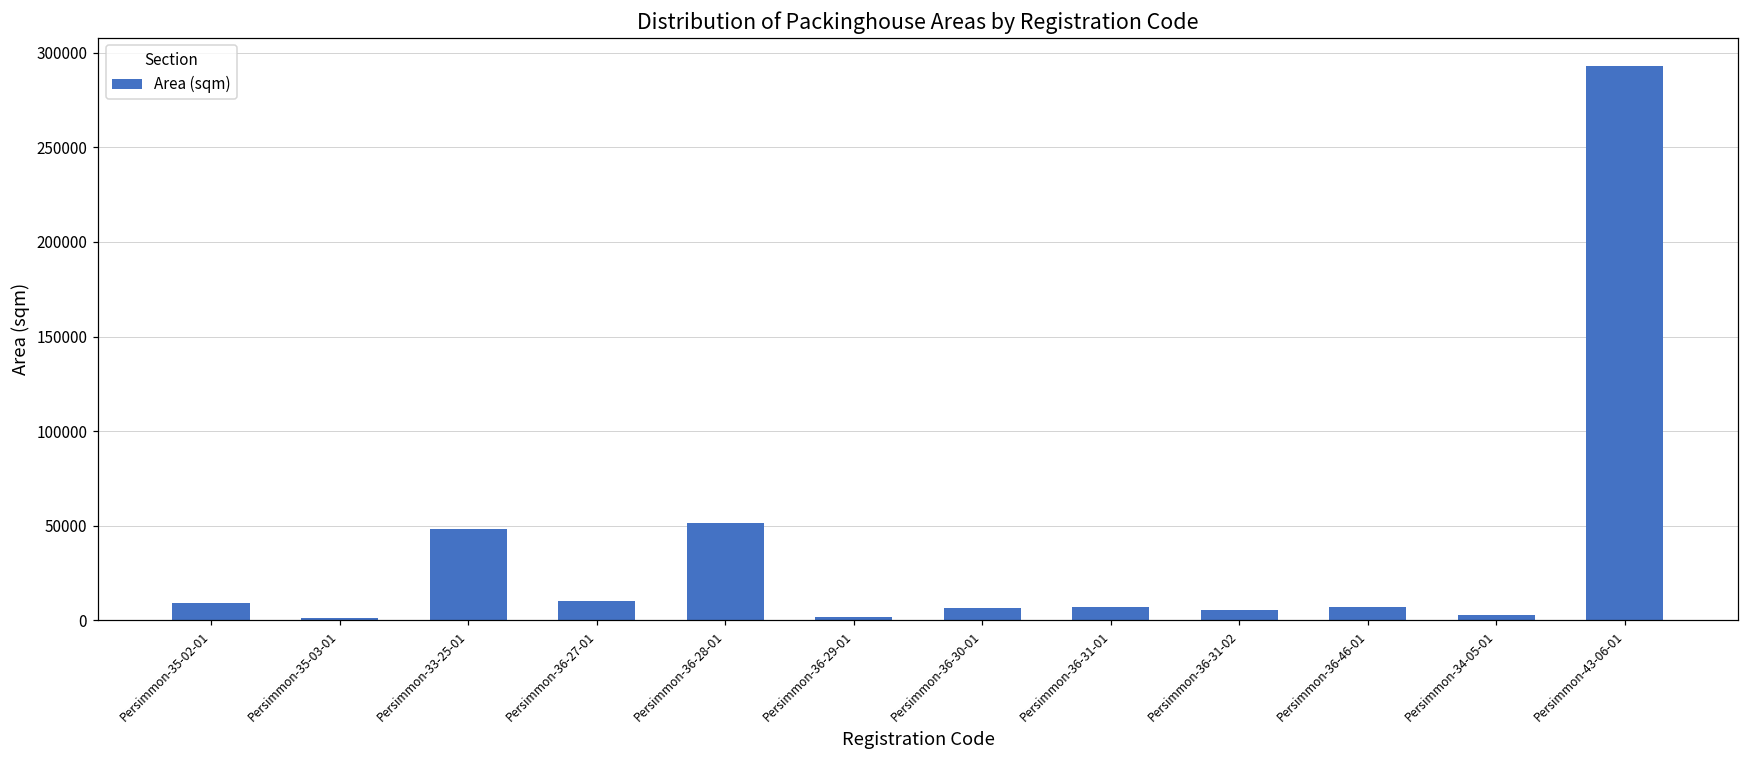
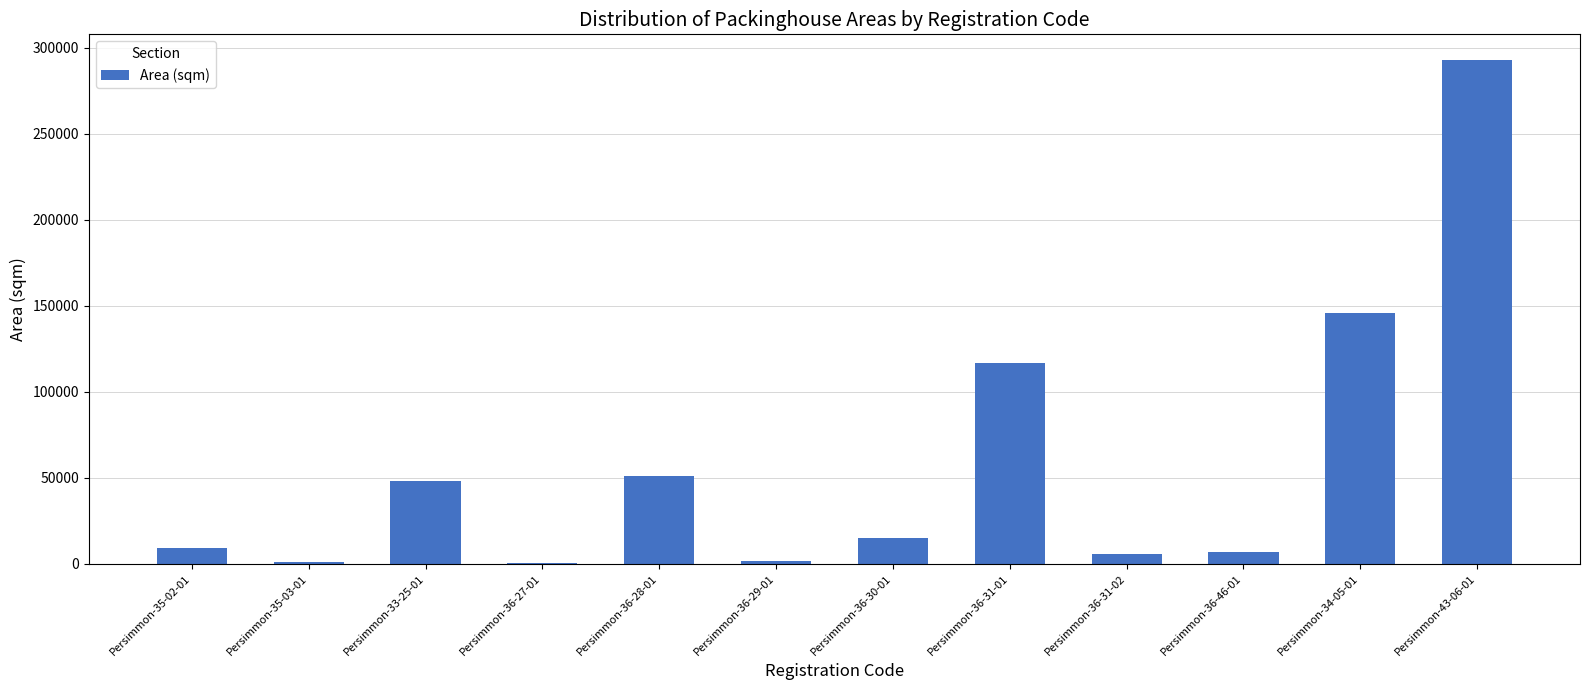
  {
    "Persimmon-35-02-01": 9000,
    "Persimmon-33-25-01": 48000,
-   "Persimmon-36-27-01": 10000,
+   "Persimmon-36-27-01": 0,
    "Persimmon-36-28-01": 51000,
    "Persimmon-36-29-01": 2000,
-   "Persimmon-36-30-01": 7000,
-   "Persimmon-36-31-01": 7000,
+   "Persimmon-36-30-01": 15000,
+   "Persimmon-36-31-01": 117000,
    "Persimmon-36-31-02": 6000,
    "Persimmon-36-46-01": 7000,
-   "Persimmon-34-05-01": 3000,
+   "Persimmon-34-05-01": 146000,
    "Persimmon-43-06-01": 293000
  }
